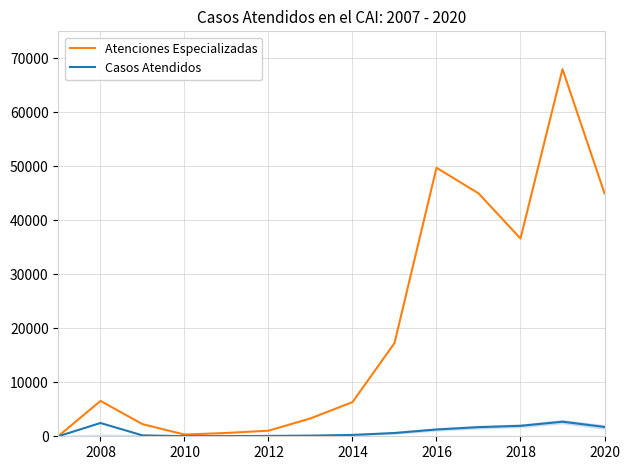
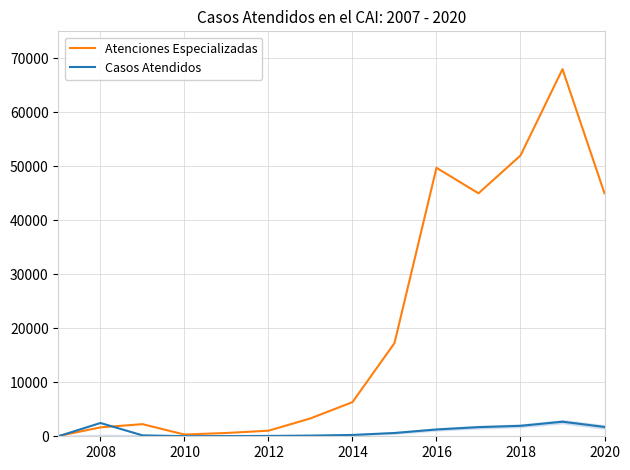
  {
    "Atenciones Especializadas": {
-     "2008": 7000,
+     "2008": 2000,
      "2012": 1000,
      "2014": 6000,
      "2016": 50000,
-     "2018": 37000,
+     "2018": 52000,
      "2020": 45000
    },
    "Casos Atendidos": {
      "2008": 2000
    }
  }
